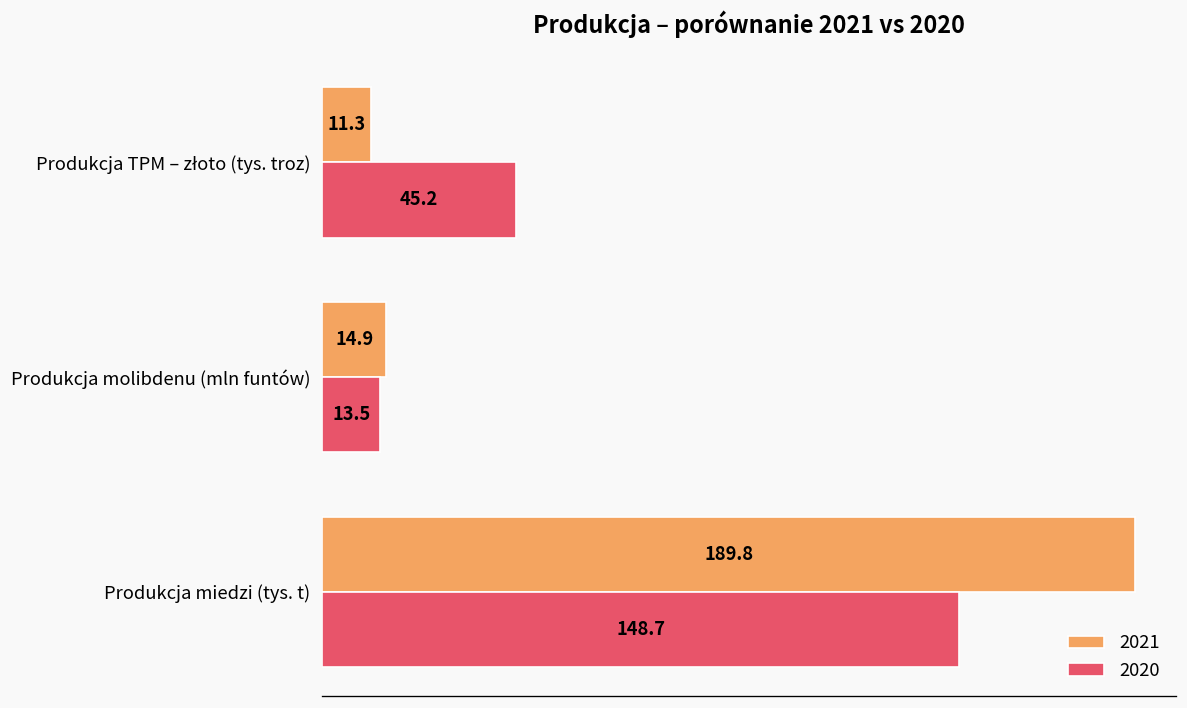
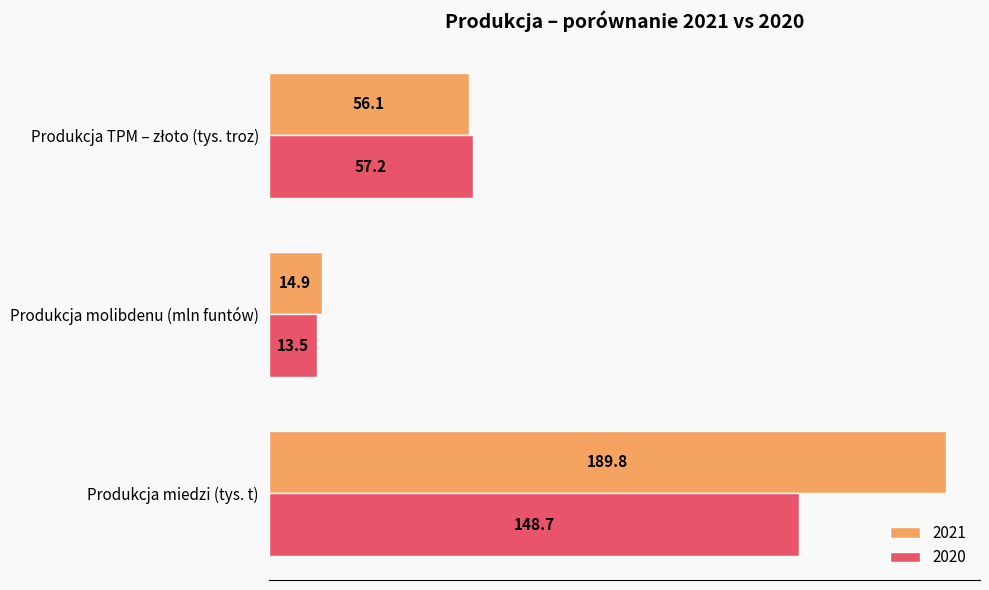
  {
    "2021": {
-     "Produkcja TPM – złoto (tys. troz)": 11.3,
+     "Produkcja TPM – złoto (tys. troz)": 56.1,
      "Produkcja molibdenu (mln funtów)": 14.9,
      "Produkcja miedzi (tys. t)": 189.8
    },
    "2020": {
-     "Produkcja TPM – złoto (tys. troz)": 45.2,
+     "Produkcja TPM – złoto (tys. troz)": 57.2,
      "Produkcja molibdenu (mln funtów)": 13.5,
      "Produkcja miedzi (tys. t)": 148.7
    }
  }
